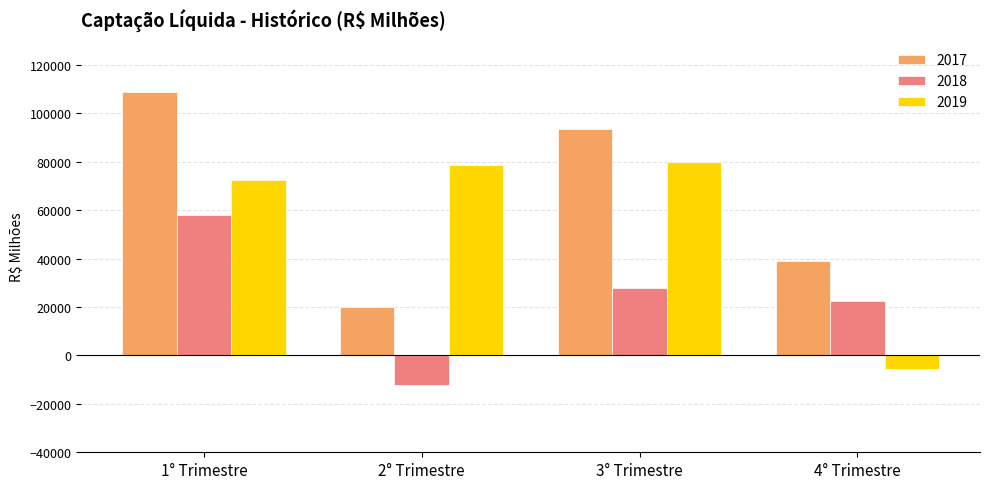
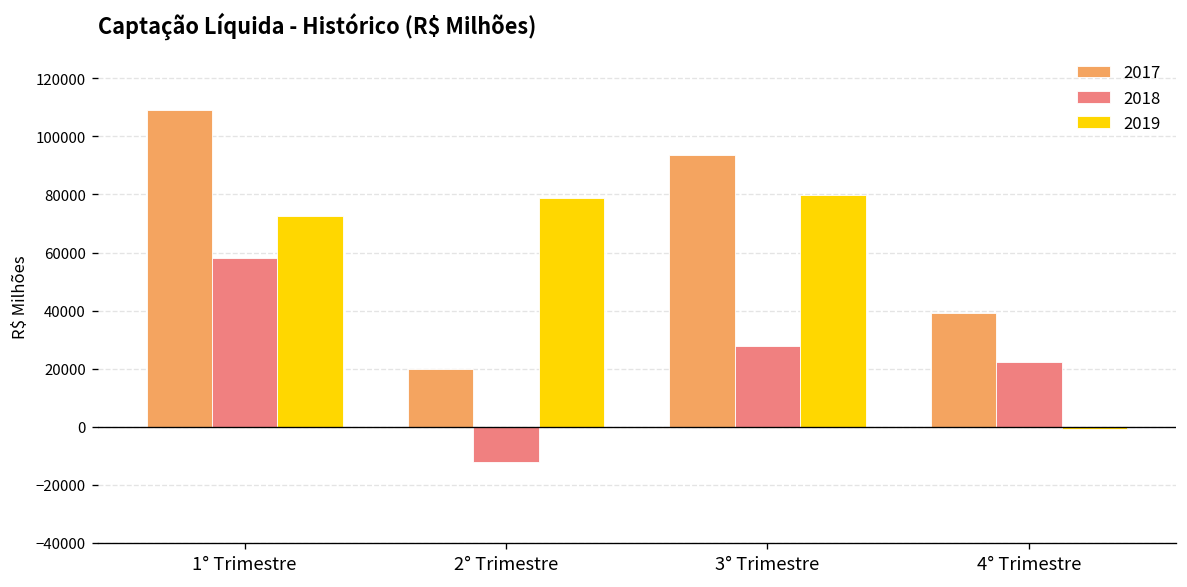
  {
    "2019": {
      "1° Trimestre": 73000,
      "2° Trimestre": 79000,
      "3° Trimestre": 80000,
-     "4° Trimestre": -6000
+     "4° Trimestre": -1000
    }
  }
